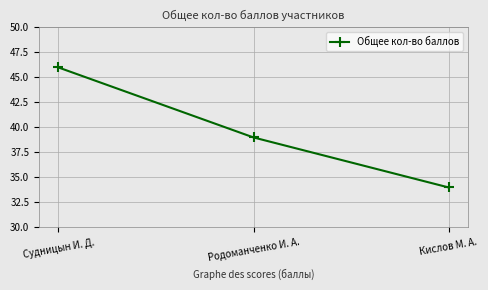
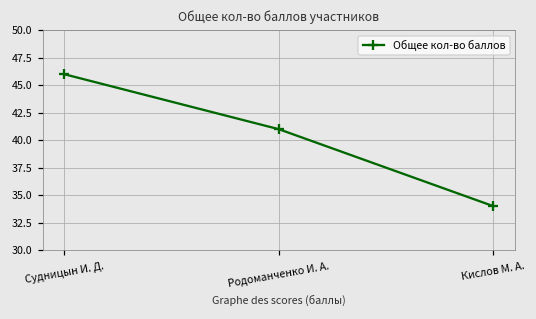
  {
    "Судницын И. Д.": 46,
-   "Родоманченко И. А.": 39,
+   "Родоманченко И. А.": 41,
    "Кислов М. А.": 34
  }
